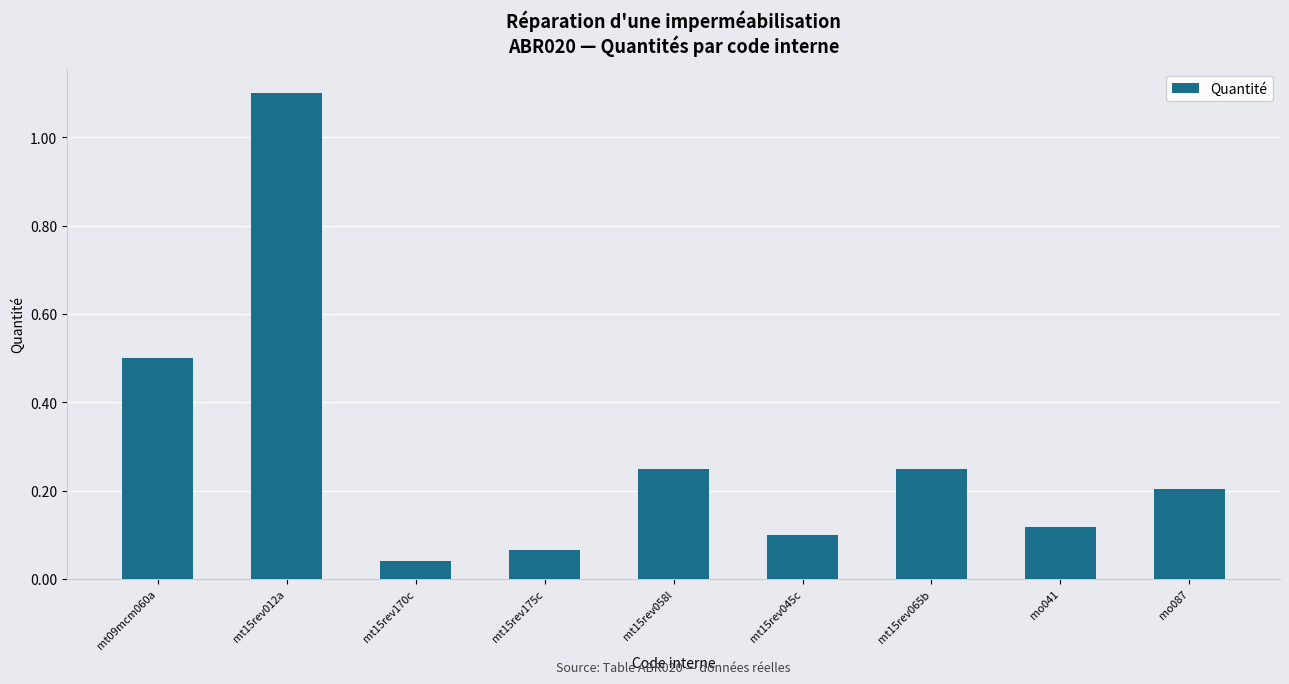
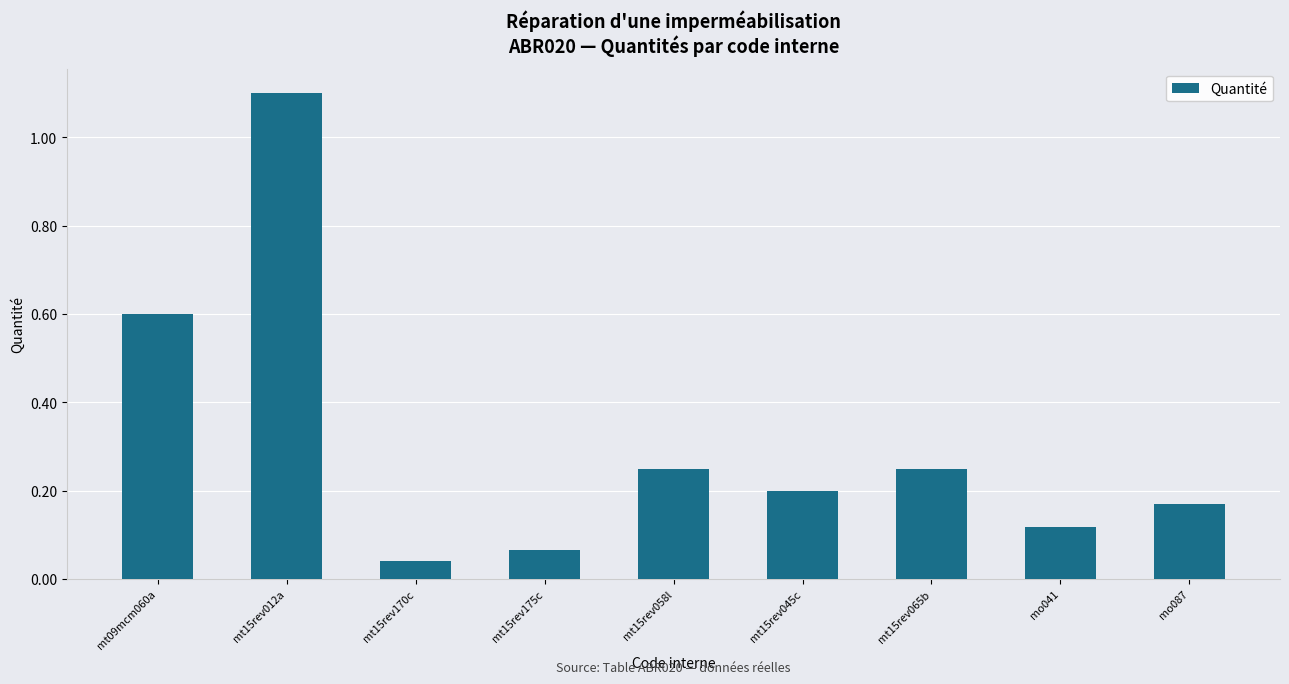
  {
-   "mt09mcm060a": 0.5,
+   "mt09mcm060a": 0.6,
    "mt15rev012a": 1.10,
    "mt15rev170c": 0.04,
    "mt15rev175c": 0.07,
    "mt15rev058l": 0.25,
-   "mt15rev045c": 0.1,
+   "mt15rev045c": 0.2,
    "mt15rev065b": 0.25,
    "mo041": 0.12,
-   "mo087": 0.20
+   "mo087": 0.17
  }
